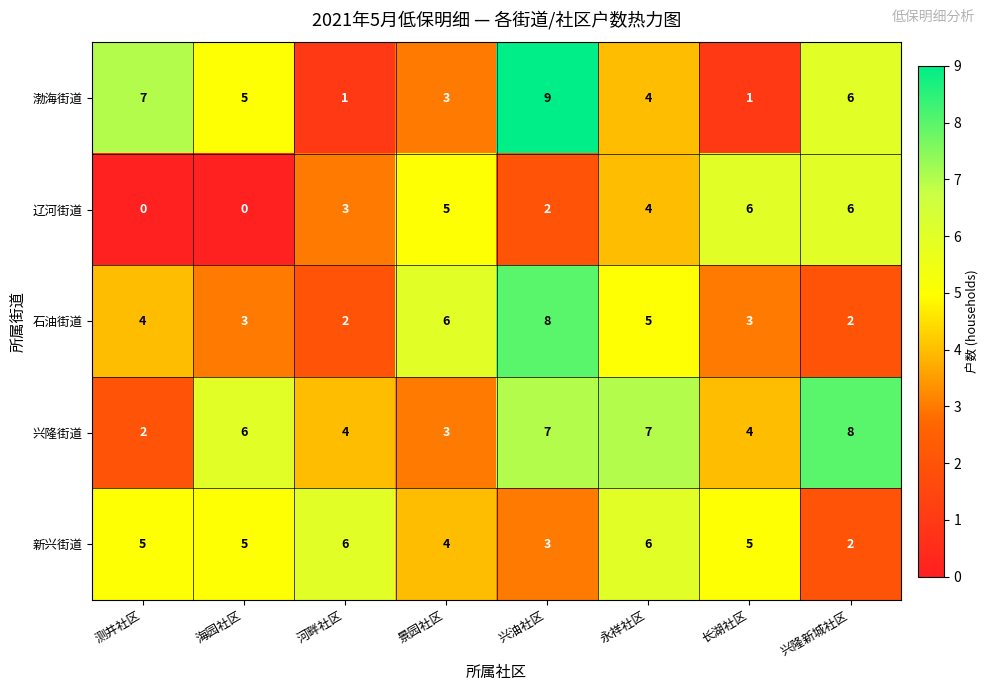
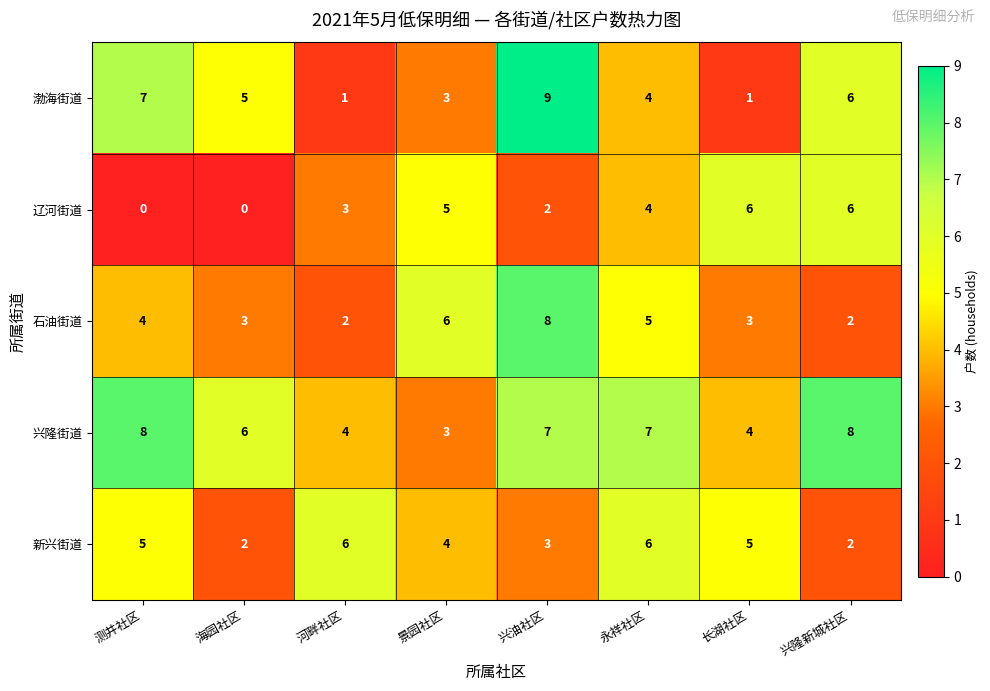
  {
    "渤海街道": {
      "测井社区": 7,
      "海园社区": 5,
      "河畔社区": 1,
      "景园社区": 3,
      "兴油社区": 9,
      "永祥社区": 4,
      "长湖社区": 1,
      "兴隆新城社区": 6
    },
    "辽河街道": {
      "测井社区": 0,
      "海园社区": 0,
      "河畔社区": 3,
      "景园社区": 5,
      "兴油社区": 2,
      "永祥社区": 4,
      "长湖社区": 6,
      "兴隆新城社区": 6
    },
    "石油街道": {
      "测井社区": 4,
      "海园社区": 3,
      "河畔社区": 2,
      "景园社区": 6,
      "兴油社区": 8,
      "永祥社区": 5,
      "长湖社区": 3,
      "兴隆新城社区": 2
    },
    "兴隆街道": {
-     "测井社区": 2,
+     "测井社区": 8,
      "海园社区": 6,
      "河畔社区": 4,
      "景园社区": 3,
      "兴油社区": 7,
      "永祥社区": 7,
      "长湖社区": 4,
      "兴隆新城社区": 8
    },
    "新兴街道": {
      "测井社区": 5,
-     "海园社区": 5,
+     "海园社区": 2,
      "河畔社区": 6,
      "景园社区": 4,
      "兴油社区": 3,
      "永祥社区": 6,
      "长湖社区": 5,
      "兴隆新城社区": 2
    }
  }
